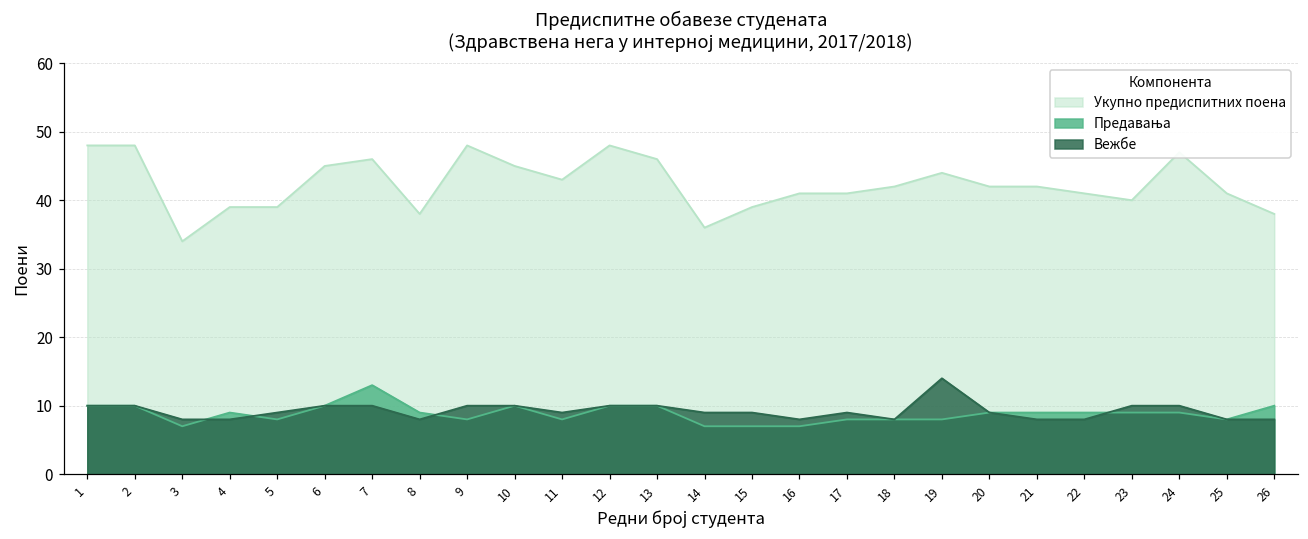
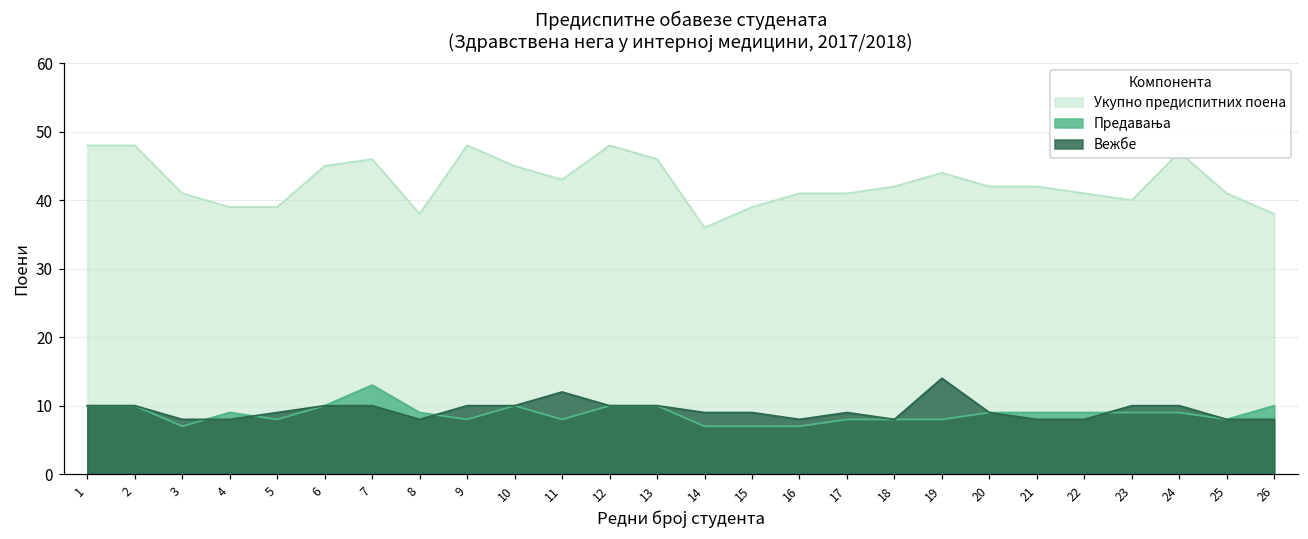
  {
    "Укупно предиспитних поена": {
      "1": 48,
      "2": 48,
-     "3": 34,
+     "3": 41,
      "4": 39,
      "5": 39,
      "6": 45,
      "7": 46,
      "8": 38,
      "9": 48,
      "10": 45,
      "11": 43,
      "12": 48,
      "13": 46,
      "14": 36,
      "15": 39,
      "16": 41,
      "17": 41,
      "18": 42,
      "19": 44,
      "20": 42,
      "21": 42,
      "22": 41,
      "23": 40,
      "25": 41,
      "26": 38
    },
    "Предавања": {
      "3": 7,
      "4": 9,
      "5": 8,
      "7": 13,
      "8": 9,
      "9": 8,
      "11": 8,
      "14": 7,
      "15": 7,
      "16": 7,
      "17": 8,
      "19": 8,
      "21": 9,
      "22": 9,
      "23": 9,
      "24": 9,
      "26": 10
    },
    "Вежбе": {
      "3": 8,
      "4": 8,
      "5": 9,
      "7": 10,
      "8": 8,
      "9": 10,
-     "11": 9,
+     "11": 12,
      "14": 9,
      "15": 9,
      "16": 8,
      "17": 9,
      "19": 14,
      "21": 8,
      "22": 8,
      "23": 10,
      "24": 10,
      "26": 8
    }
  }
